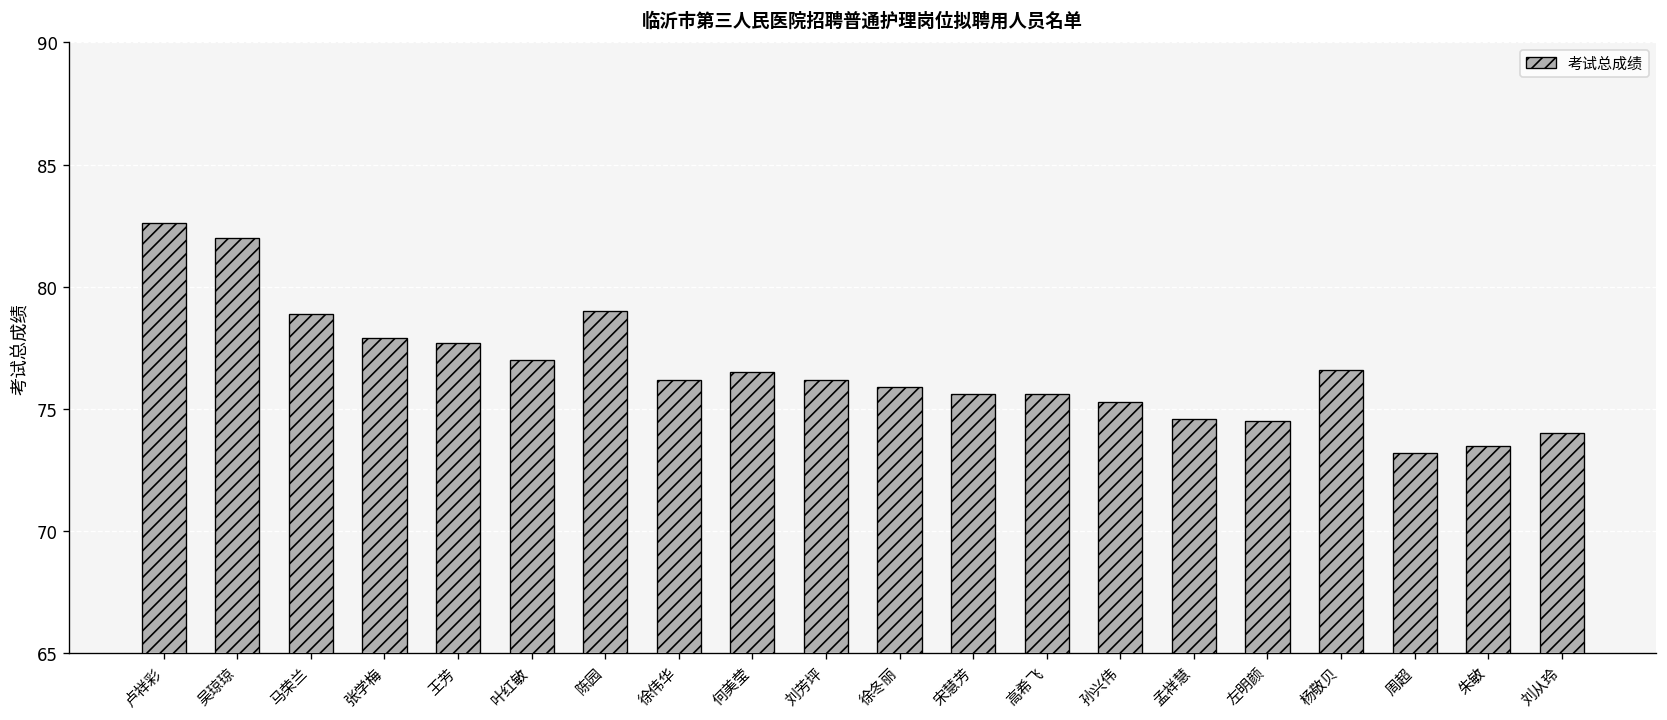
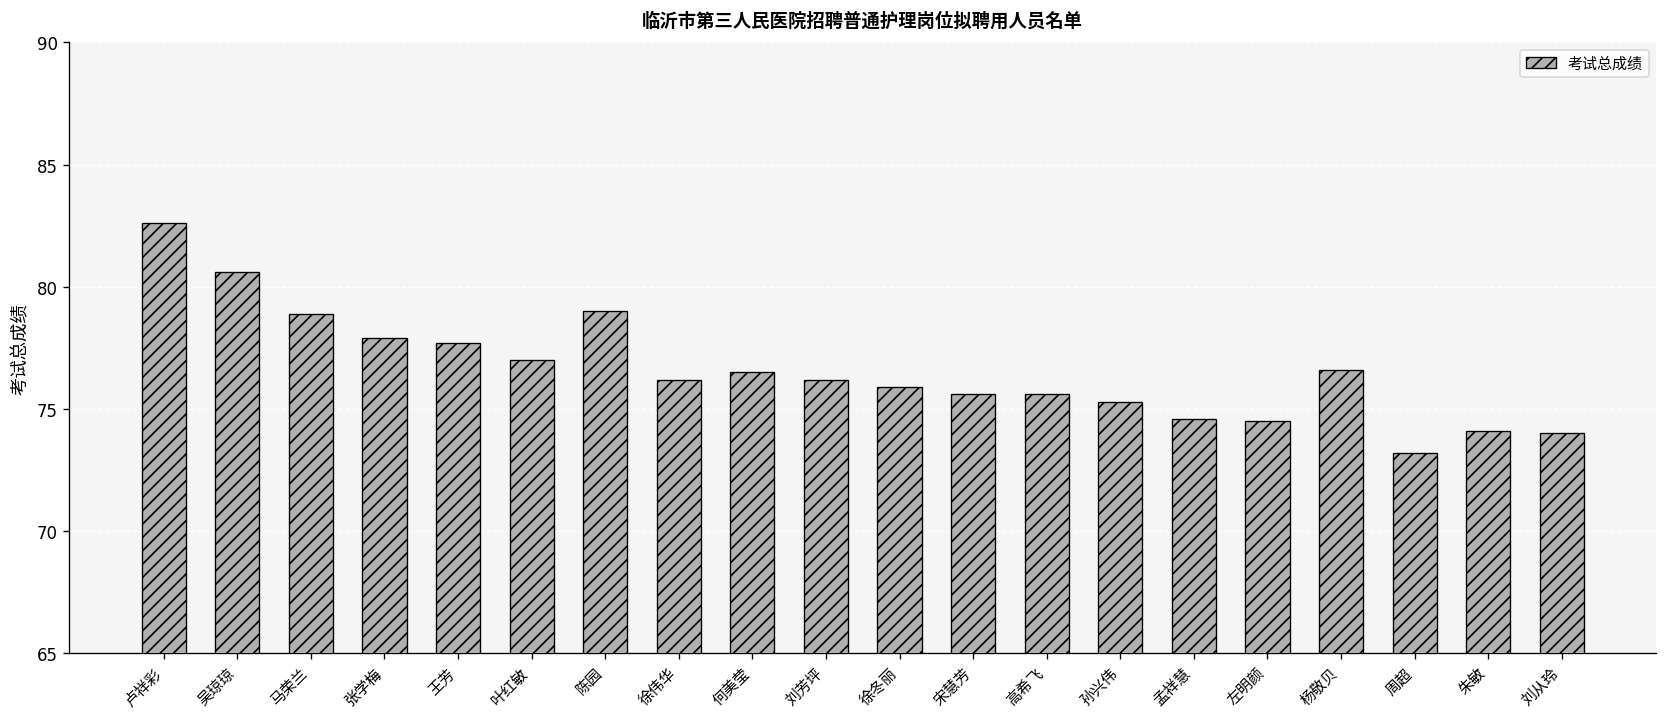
  {
    "卢祥彩": 82.6,
-   "吴琼琼": 82.0,
+   "吴琼琼": 80.6,
    "马荣兰": 78.9,
    "张学梅": 77.9,
    "王芳": 77.7,
    "叶红敏": 77.0,
    "陈园": 79.0,
    "徐伟华": 76.2,
    "何美莹": 76.5,
    "刘芳坪": 76.2,
    "徐冬丽": 75.9,
    "宋慧芳": 75.6,
    "高希飞": 75.6,
    "孙兴伟": 75.3,
    "孟祥慧": 74.6,
    "左明颜": 74.5,
    "杨敬贝": 76.6,
    "周超": 73.2,
-   "朱敏": 73.5,
+   "朱敏": 74.1,
    "刘从玲": 74.0
  }
